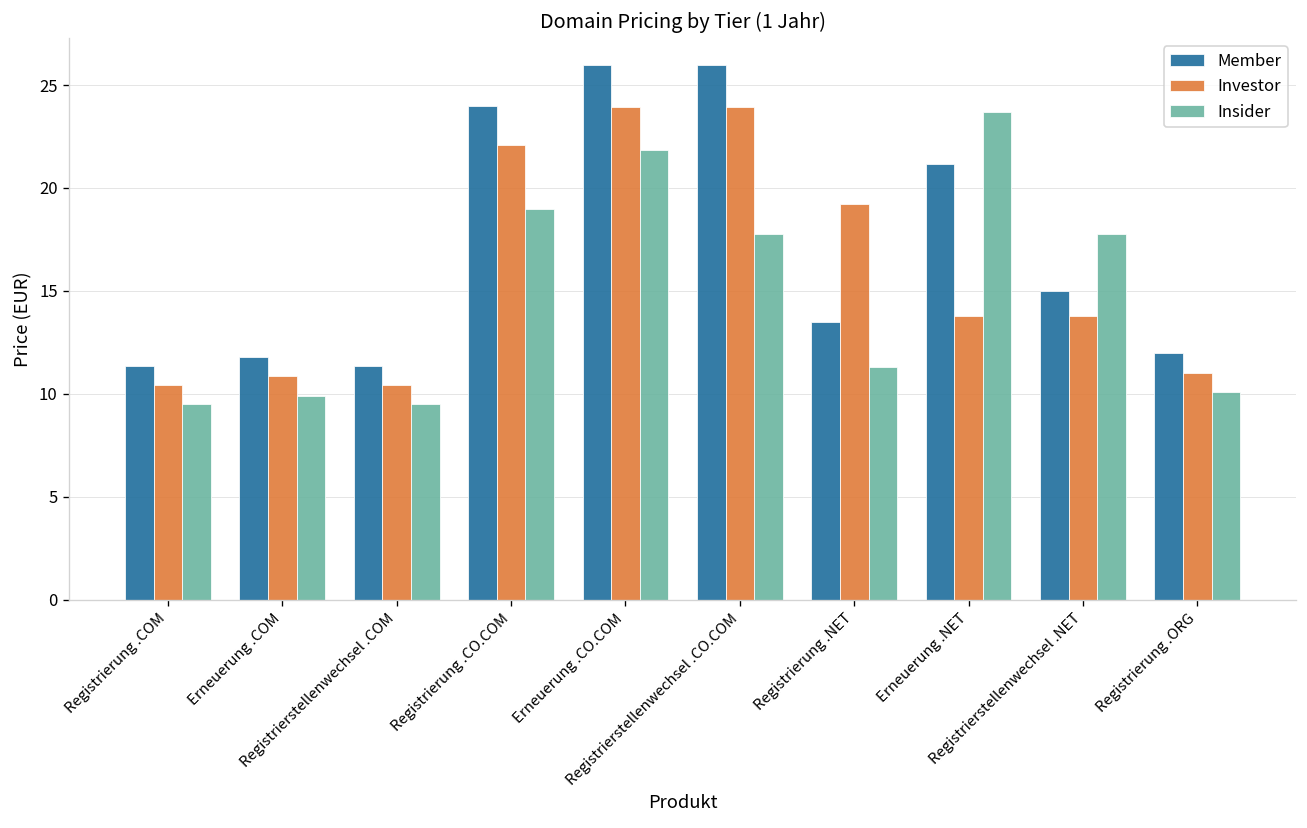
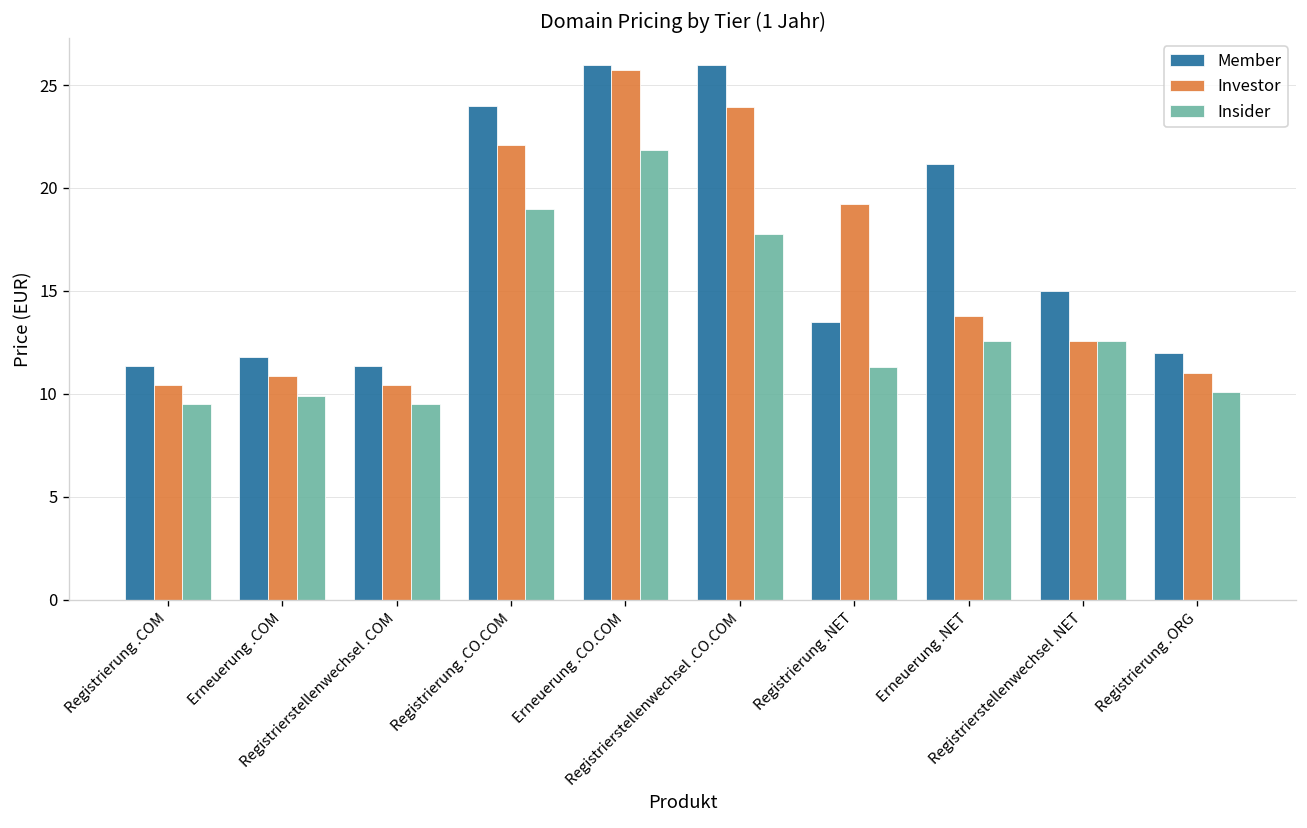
  {
    "Member": {
      "Registrierung .COM": 11.3,
      "Erneuerung .COM": 11.8,
      "Registrierstellenwechsel .COM": 11.3,
      "Registrierung .CO.COM": 24.0,
      "Erneuerung .CO.COM": 26.0,
      "Registrierstellenwechsel .CO.COM": 26.0,
      "Registrierung .NET": 13.5,
      "Erneuerung .NET": 21.2,
      "Registrierstellenwechsel .NET": 15.0,
      "Registrierung .ORG": 12.0
    },
    "Investor": {
      "Registrierung .COM": 10.4,
      "Erneuerung .COM": 10.9,
      "Registrierstellenwechsel .COM": 10.4,
      "Registrierung .CO.COM": 22.1,
-     "Erneuerung .CO.COM": 23.9,
+     "Erneuerung .CO.COM": 25.7,
      "Registrierstellenwechsel .CO.COM": 23.9,
      "Registrierung .NET": 19.2,
      "Erneuerung .NET": 13.8,
-     "Registrierstellenwechsel .NET": 13.8,
+     "Registrierstellenwechsel .NET": 12.6,
      "Registrierung .ORG": 11.0
    },
    "Insider": {
      "Registrierung .COM": 9.5,
      "Erneuerung .COM": 9.9,
      "Registrierstellenwechsel .COM": 9.5,
      "Registrierung .CO.COM": 19.0,
      "Erneuerung .CO.COM": 21.8,
      "Registrierstellenwechsel .CO.COM": 17.8,
      "Registrierung .NET": 11.3,
-     "Erneuerung .NET": 23.7,
-     "Registrierstellenwechsel .NET": 17.8,
+     "Erneuerung .NET": 12.6,
+     "Registrierstellenwechsel .NET": 12.6,
      "Registrierung .ORG": 10.1
    }
  }
